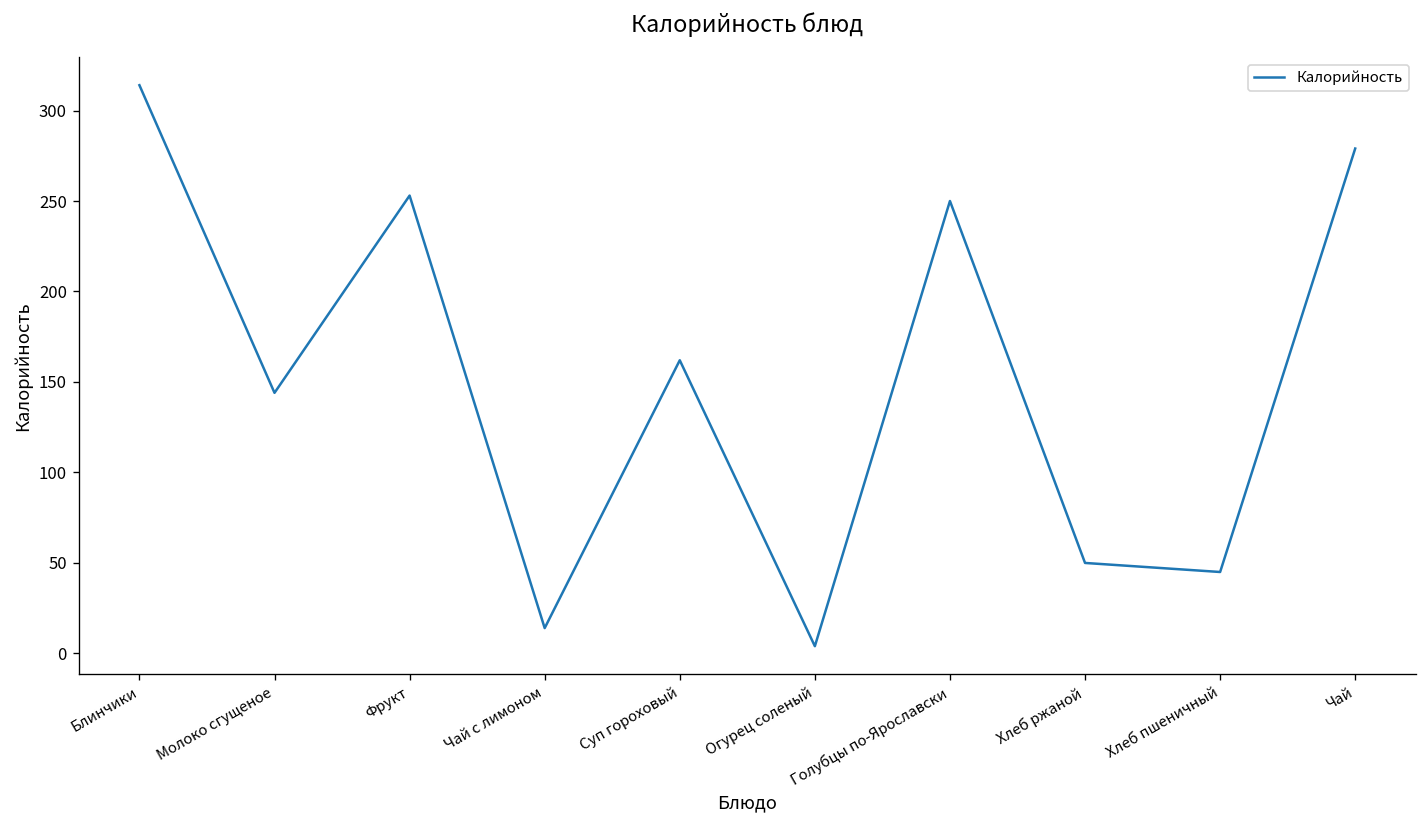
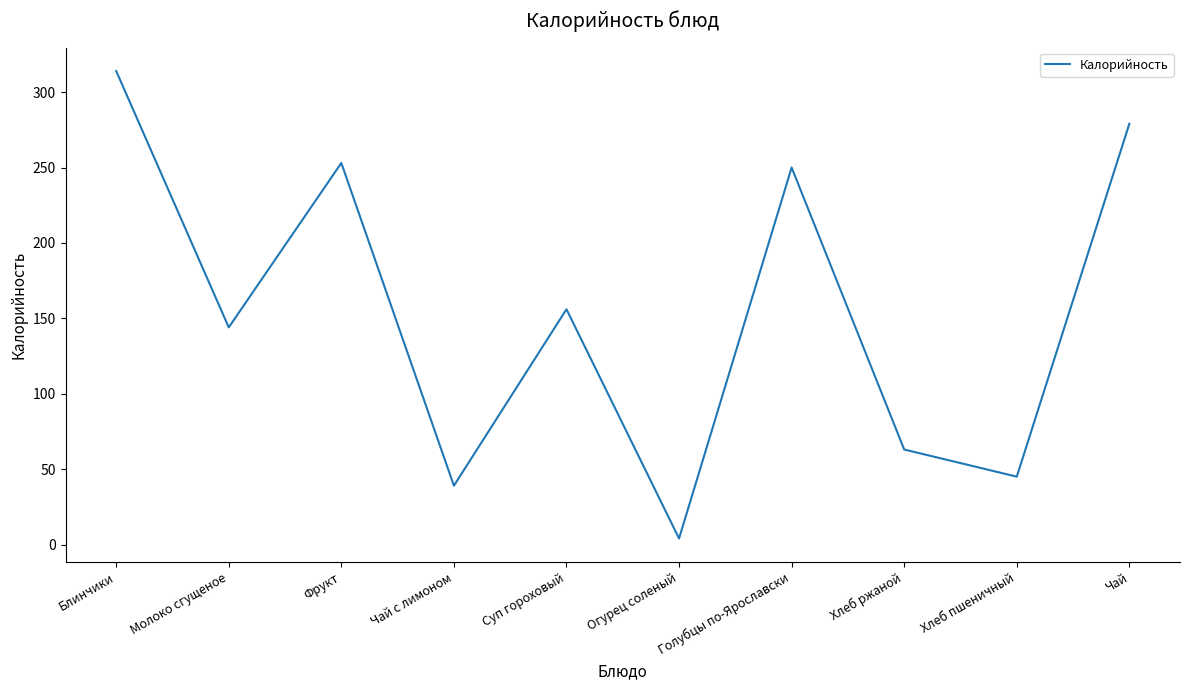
  {
    "Блинчики": 314,
    "Молоко сгущеное": 144,
    "Фрукт": 253,
-   "Чай с лимоном": 14,
-   "Суп гороховый": 162,
+   "Чай с лимоном": 39,
+   "Суп гороховый": 156,
    "Огурец соленый": 4,
    "Голубцы по-Ярославски": 250,
-   "Хлеб ржаной": 50,
+   "Хлеб ржаной": 63,
    "Хлеб пшеничный": 45,
    "Чай": 279
  }
